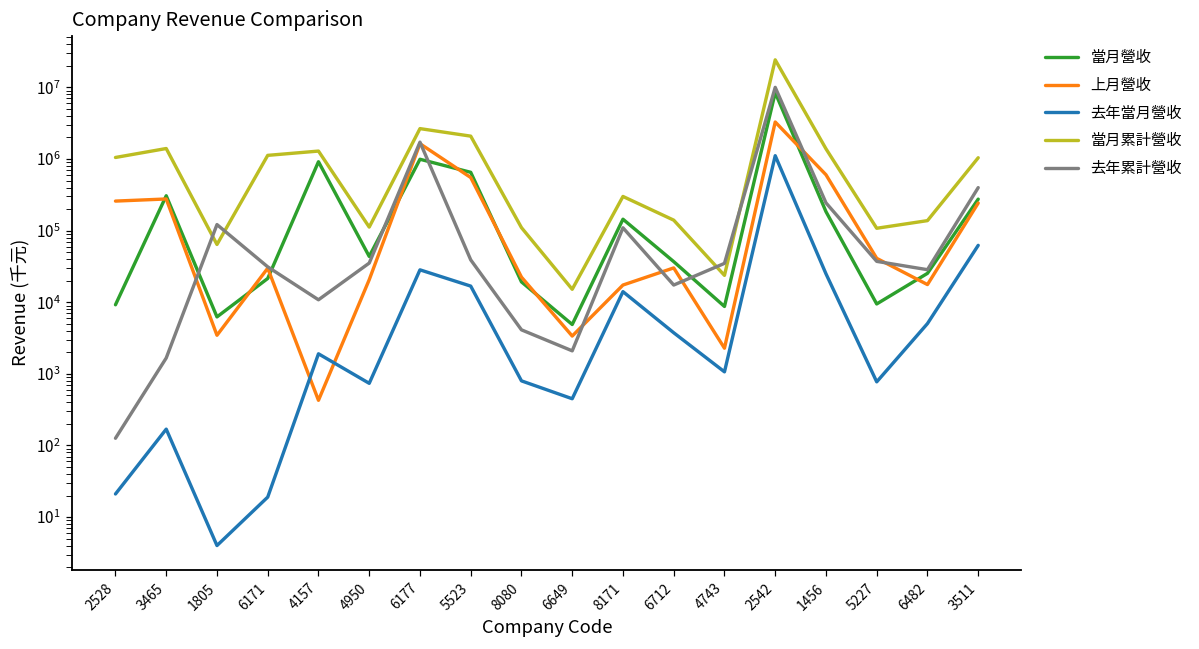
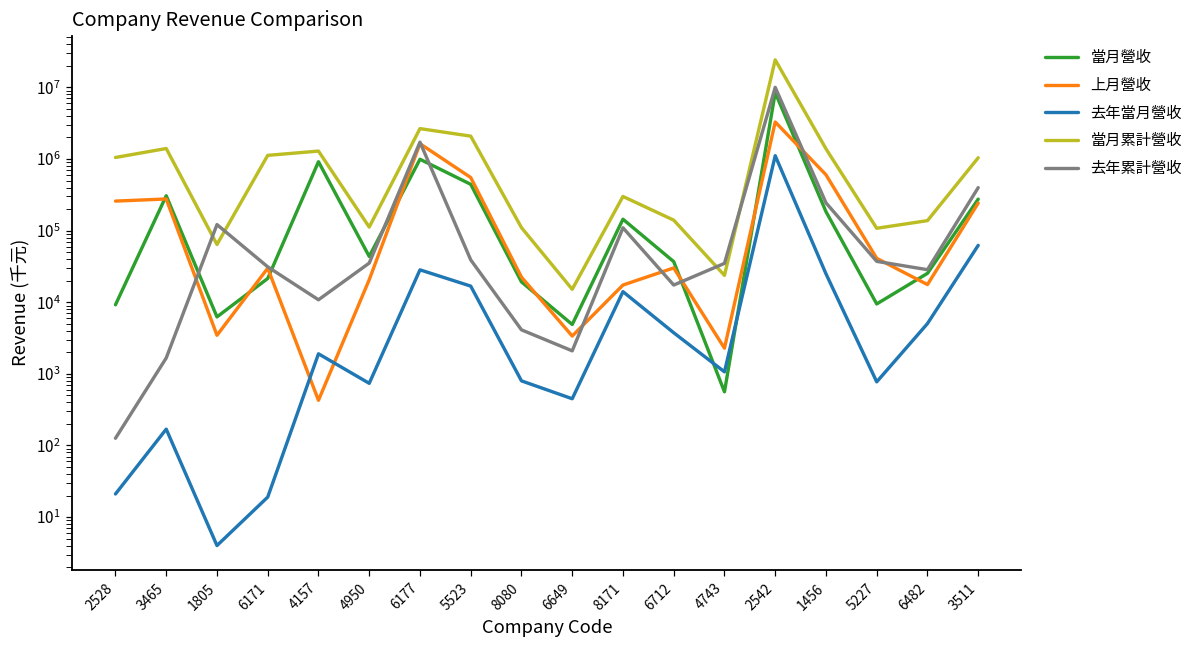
  {
    "當月營收": {
      "2528": 9000,
      "3465": 300000,
      "1805": 6000,
      "6171": 21000,
      "4157": 900000,
      "4950": 40000,
      "6177": 1000000,
-     "5523": 700000,
+     "5523": 400000,
      "8080": 19000,
      "6649": 5000,
      "8171": 140000,
      "6712": 40000,
-     "4743": 9000,
+     "4743": 600,
      "2542": 8000000,
      "1456": 180000,
      "5227": 9000,
      "6482": 25000,
      "3511": 280000
    },
    "上月營收": {
      "2528": 260000,
      "3465": 280000,
      "1805": 3000,
      "4157": 400,
      "4950": 21000,
      "5523": 600000,
      "8080": 22000,
      "6649": 3000,
      "8171": 17000,
      "6712": 30000,
      "4743": 2300,
      "2542": 3000000,
      "1456": 600000,
      "5227": 40000,
      "6482": 18000,
      "3511": 240000
    },
    "去年當月營收": {
      "2528": 21,
      "3465": 170,
      "1805": 4,
      "6171": 19,
      "4157": 1900,
      "4950": 700,
      "6177": 30000,
      "5523": 17000,
      "8080": 800,
      "6649": 400,
      "8171": 14000,
      "6712": 4000,
      "4743": 1100,
      "2542": 1100000,
      "1456": 25000,
      "5227": 800,
      "6482": 5000,
      "3511": 60000
    },
    "當月累計營收": {
      "2528": 1100000,
      "3465": 1400000,
      "1805": 60000,
      "6171": 1100000,
      "4157": 1300000,
      "4950": 110000,
      "6177": 2700000,
      "5523": 2100000,
      "8080": 110000,
      "6649": 15000,
      "8171": 300000,
      "6712": 140000,
      "4743": 24000,
      "2542": 24000000,
      "1456": 1400000,
      "5227": 110000,
      "6482": 140000,
      "3511": 1000000
    },
    "去年累計營收": {
      "2528": 130,
      "3465": 1700,
      "1805": 120000,
      "4157": 11000,
      "4950": 40000,
      "5523": 40000,
      "8080": 4000,
      "6649": 2100,
      "8171": 110000,
      "6712": 17000,
      "4743": 30000,
      "2542": 10000000,
      "1456": 240000,
      "5227": 40000,
      "6482": 30000,
      "3511": 400000
    }
  }
